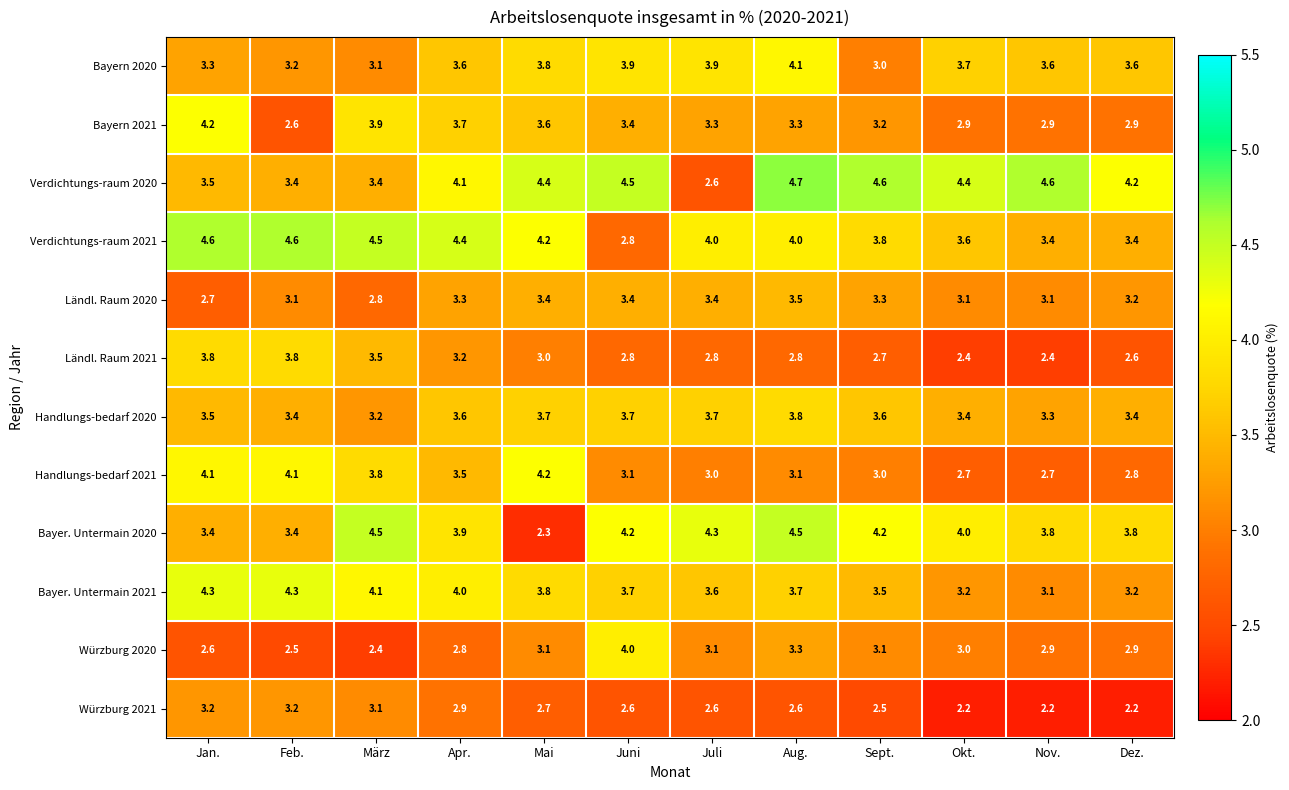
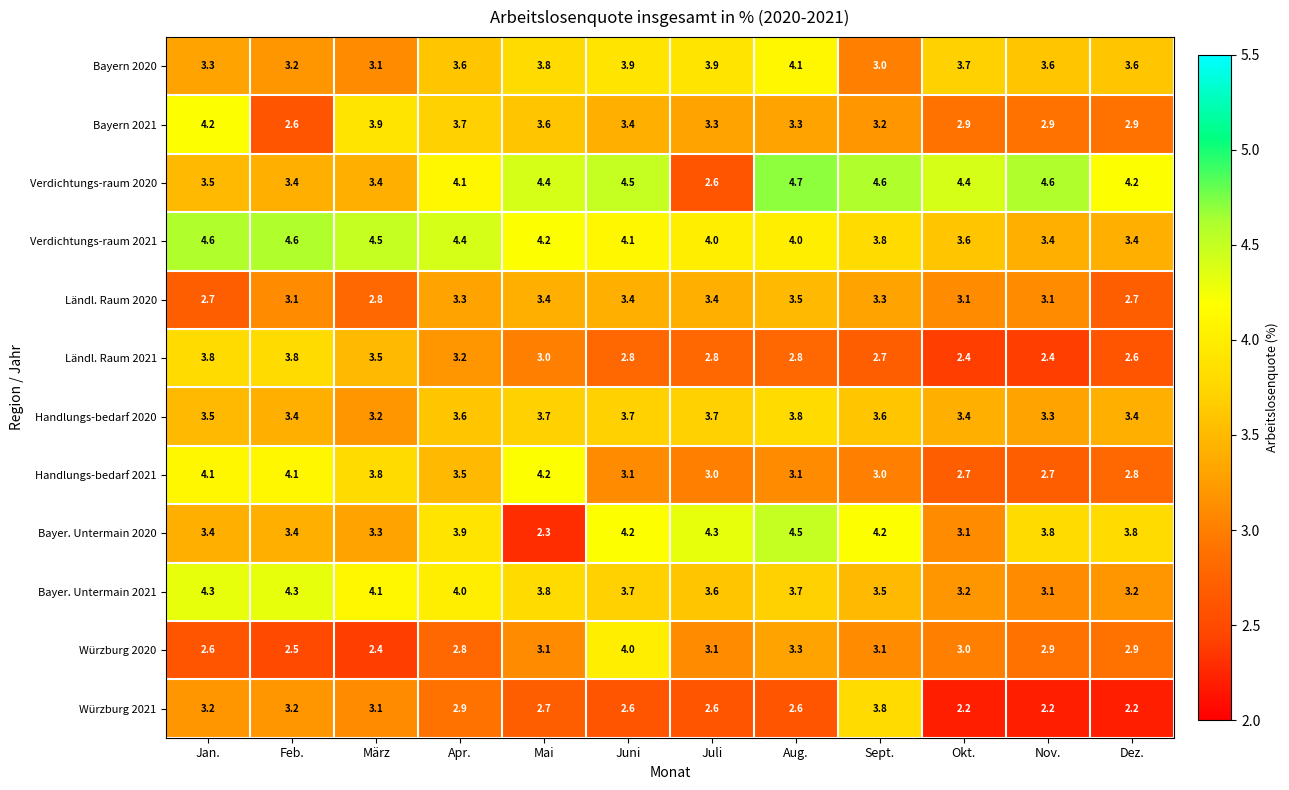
  {
    "Bayern 2020": {
      "Jan.": 3.3,
      "Feb.": 3.2,
      "März": 3.1,
      "Apr.": 3.6,
      "Mai": 3.8,
      "Juni": 3.9,
      "Juli": 3.9,
      "Aug.": 4.1,
      "Sept.": 3.0,
      "Okt.": 3.7,
      "Nov.": 3.6,
      "Dez.": 3.6
    },
    "Bayern 2021": {
      "Jan.": 4.2,
      "Feb.": 2.6,
      "März": 3.9,
      "Apr.": 3.7,
      "Mai": 3.6,
      "Juni": 3.4,
      "Juli": 3.3,
      "Aug.": 3.3,
      "Sept.": 3.2,
      "Okt.": 2.9,
      "Nov.": 2.9,
      "Dez.": 2.9
    },
    "Verdichtungs-raum 2020": {
      "Jan.": 3.5,
      "Feb.": 3.4,
      "März": 3.4,
      "Apr.": 4.1,
      "Mai": 4.4,
      "Juni": 4.5,
      "Juli": 2.6,
      "Aug.": 4.7,
      "Sept.": 4.6,
      "Okt.": 4.4,
      "Nov.": 4.6,
      "Dez.": 4.2
    },
    "Verdichtungs-raum 2021": {
      "Jan.": 4.6,
      "Feb.": 4.6,
      "März": 4.5,
      "Apr.": 4.4,
      "Mai": 4.2,
-     "Juni": 2.8,
+     "Juni": 4.1,
      "Juli": 4.0,
      "Aug.": 4.0,
      "Sept.": 3.8,
      "Okt.": 3.6,
      "Nov.": 3.4,
      "Dez.": 3.4
    },
    "Ländl. Raum 2020": {
      "Jan.": 2.7,
      "Feb.": 3.1,
      "März": 2.8,
      "Apr.": 3.3,
      "Mai": 3.4,
      "Juni": 3.4,
      "Juli": 3.4,
      "Aug.": 3.5,
      "Sept.": 3.3,
      "Okt.": 3.1,
      "Nov.": 3.1,
-     "Dez.": 3.2
+     "Dez.": 2.7
    },
    "Ländl. Raum 2021": {
      "Jan.": 3.8,
      "Feb.": 3.8,
      "März": 3.5,
      "Apr.": 3.2,
      "Mai": 3.0,
      "Juni": 2.8,
      "Juli": 2.8,
      "Aug.": 2.8,
      "Sept.": 2.7,
      "Okt.": 2.4,
      "Nov.": 2.4,
      "Dez.": 2.6
    },
    "Handlungs-bedarf 2020": {
      "Jan.": 3.5,
      "Feb.": 3.4,
      "März": 3.2,
      "Apr.": 3.6,
      "Mai": 3.7,
      "Juni": 3.7,
      "Juli": 3.7,
      "Aug.": 3.8,
      "Sept.": 3.6,
      "Okt.": 3.4,
      "Nov.": 3.3,
      "Dez.": 3.4
    },
    "Handlungs-bedarf 2021": {
      "Jan.": 4.1,
      "Feb.": 4.1,
      "März": 3.8,
      "Apr.": 3.5,
      "Mai": 4.2,
      "Juni": 3.1,
      "Juli": 3.0,
      "Aug.": 3.1,
      "Sept.": 3.0,
      "Okt.": 2.7,
      "Nov.": 2.7,
      "Dez.": 2.8
    },
    "Bayer. Untermain 2020": {
      "Jan.": 3.4,
      "Feb.": 3.4,
-     "März": 4.5,
+     "März": 3.3,
      "Apr.": 3.9,
      "Mai": 2.3,
      "Juni": 4.2,
      "Juli": 4.3,
      "Aug.": 4.5,
      "Sept.": 4.2,
-     "Okt.": 4.0,
+     "Okt.": 3.1,
      "Nov.": 3.8,
      "Dez.": 3.8
    },
    "Bayer. Untermain 2021": {
      "Jan.": 4.3,
      "Feb.": 4.3,
      "März": 4.1,
      "Apr.": 4.0,
      "Mai": 3.8,
      "Juni": 3.7,
      "Juli": 3.6,
      "Aug.": 3.7,
      "Sept.": 3.5,
      "Okt.": 3.2,
      "Nov.": 3.1,
      "Dez.": 3.2
    },
    "Würzburg 2020": {
      "Jan.": 2.6,
      "Feb.": 2.5,
      "März": 2.4,
      "Apr.": 2.8,
      "Mai": 3.1,
      "Juni": 4.0,
      "Juli": 3.1,
      "Aug.": 3.3,
      "Sept.": 3.1,
      "Okt.": 3.0,
      "Nov.": 2.9,
      "Dez.": 2.9
    },
    "Würzburg 2021": {
      "Jan.": 3.2,
      "Feb.": 3.2,
      "März": 3.1,
      "Apr.": 2.9,
      "Mai": 2.7,
      "Juni": 2.6,
      "Juli": 2.6,
      "Aug.": 2.6,
-     "Sept.": 2.5,
+     "Sept.": 3.8,
      "Okt.": 2.2,
      "Nov.": 2.2,
      "Dez.": 2.2
    }
  }
